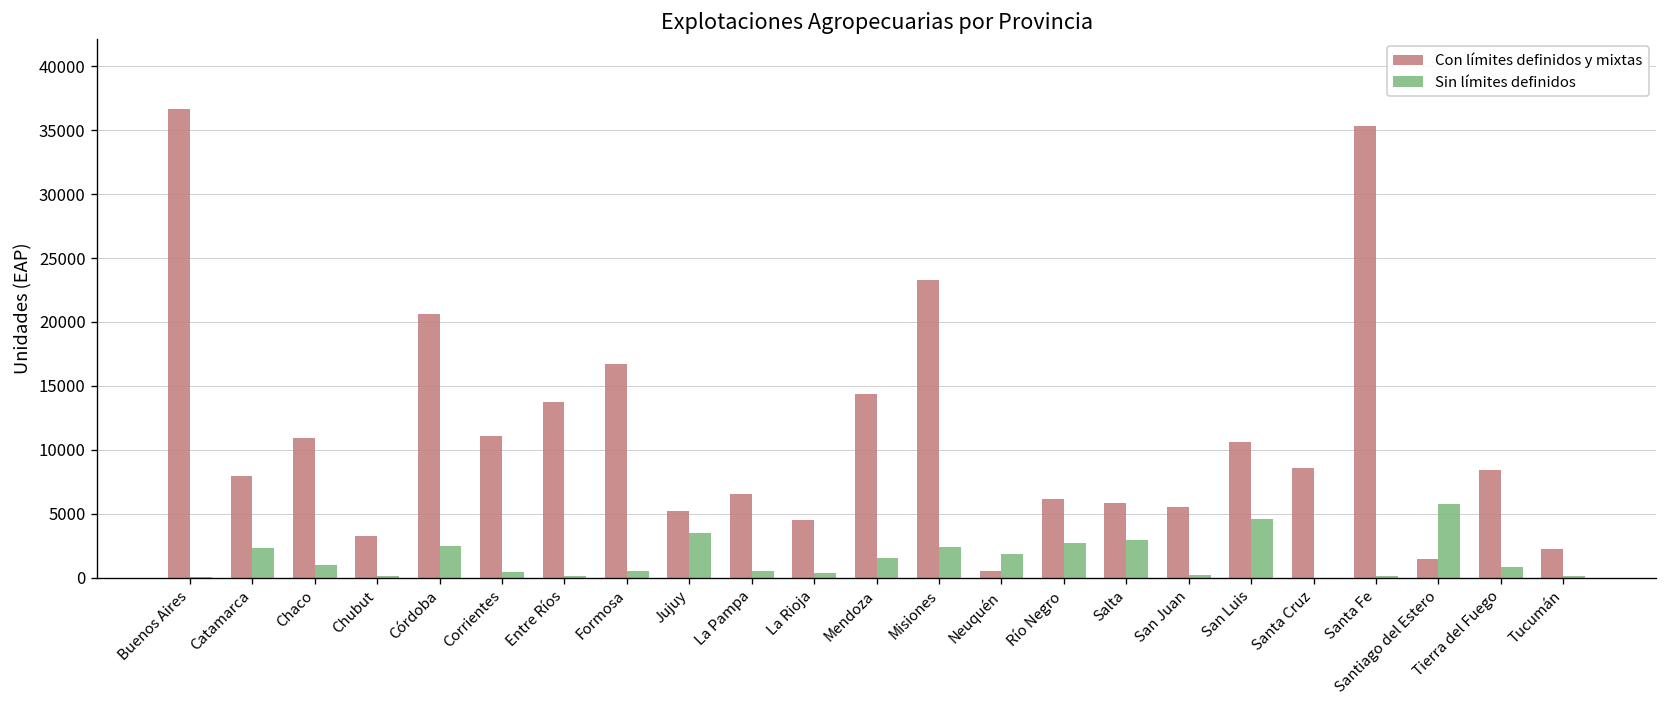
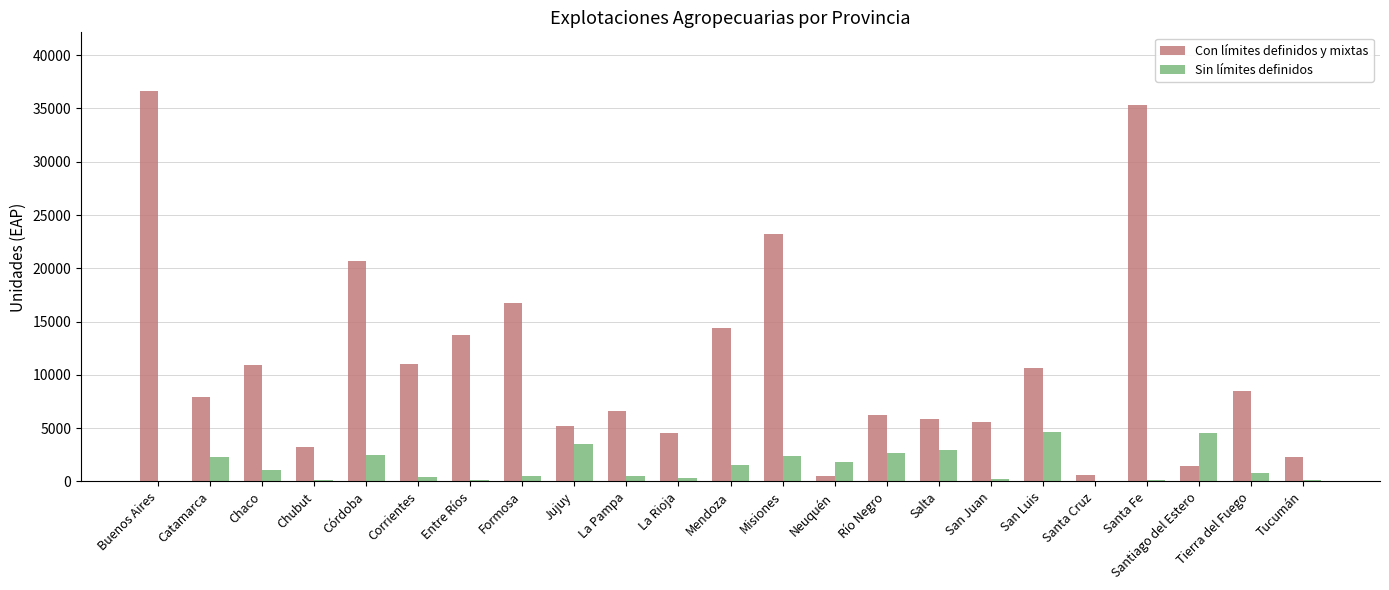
  {
    "Con límites definidos y mixtas": {
      "Buenos Aires": 36600,
      "Catamarca": 7900,
      "Chaco": 10900,
      "Chubut": 3200,
      "Córdoba": 20700,
      "Corrientes": 11100,
      "Entre Ríos": 13800,
      "Formosa": 16700,
      "Jujuy": 5200,
      "La Pampa": 6600,
      "La Rioja": 4500,
      "Mendoza": 14400,
      "Misiones": 23300,
      "Neuquén": 500,
      "Río Negro": 6200,
      "Salta": 5800,
      "San Juan": 5500,
      "San Luis": 10600,
-     "Santa Cruz": 8600,
+     "Santa Cruz": 600,
      "Santa Fe": 35300,
      "Santiago del Estero": 1500,
      "Tierra del Fuego": 8500,
      "Tucumán": 2300
    },
    "Sin límites definidos": {
      "Catamarca": 2300,
      "Chaco": 1000,
      "Córdoba": 2500,
      "Corrientes": 400,
      "Formosa": 500,
      "Jujuy": 3500,
      "La Pampa": 600,
      "La Rioja": 400,
      "Mendoza": 1600,
      "Misiones": 2400,
      "Neuquén": 1900,
      "Río Negro": 2700,
      "Salta": 2900,
      "San Luis": 4600,
      "Santa Cruz": 0,
-     "Santiago del Estero": 5700,
+     "Santiago del Estero": 4500,
      "Tierra del Fuego": 800
    }
  }
